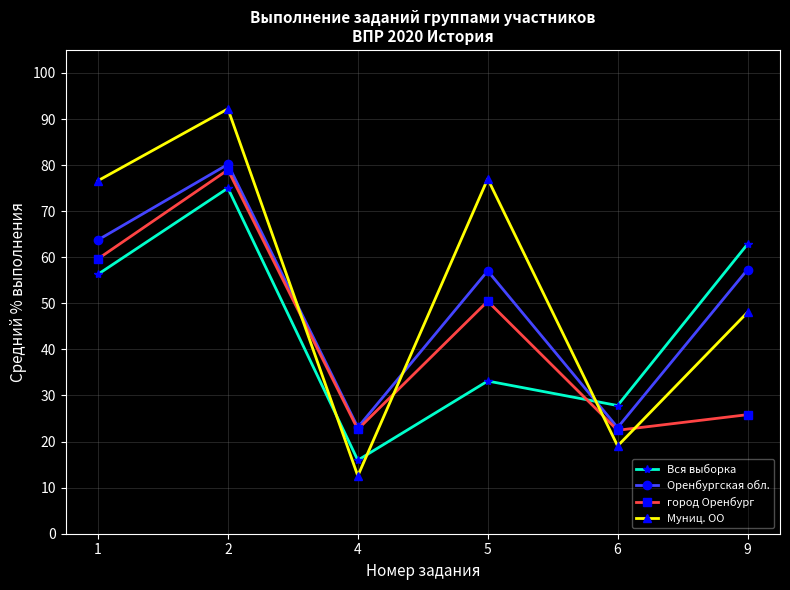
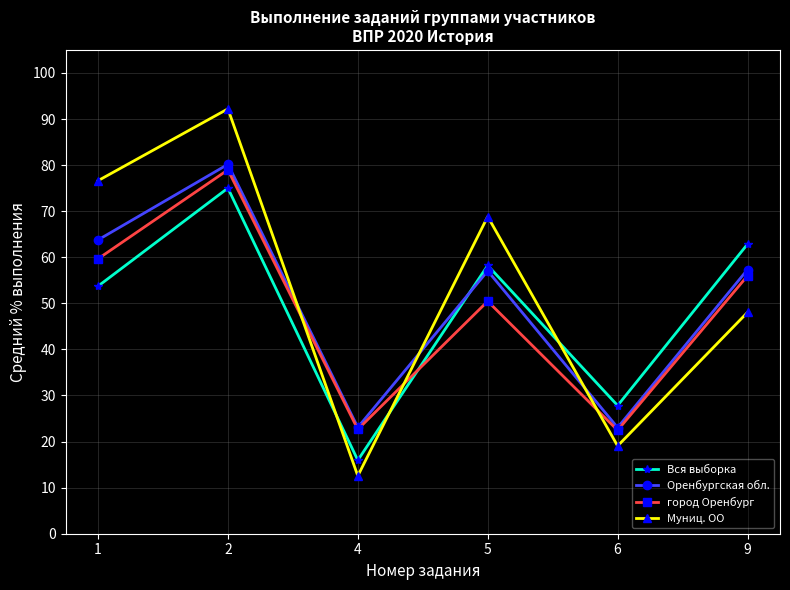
  {
    "Вся выборка": {
-     "1": 56,
+     "1": 54,
      "2": 75,
      "4": 16,
-     "5": 33,
+     "5": 58,
      "6": 28,
      "9": 63
    },
    "Оренбургская обл.": {
      "1": 64,
      "2": 80,
      "5": 57,
      "6": 23,
      "9": 57
    },
    "город Оренбург": {
      "1": 60,
      "2": 79,
      "5": 50,
      "6": 22,
-     "9": 26
+     "9": 56
    },
    "Муниц. ОО": {
      "1": 77,
      "2": 92,
      "4": 13,
-     "5": 77,
+     "5": 69,
      "6": 19,
      "9": 48
    }
  }
